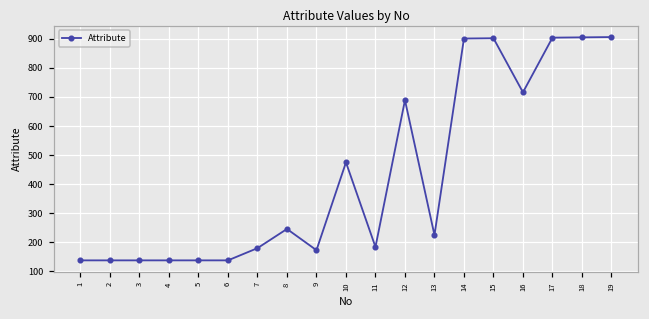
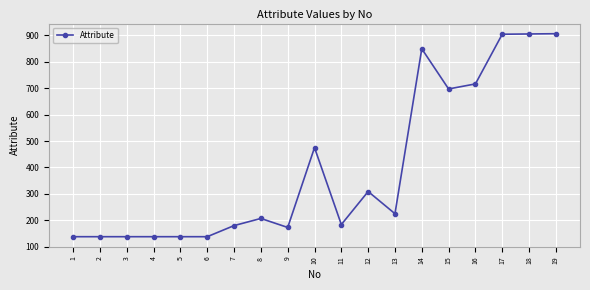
  {
    "1": 140,
    "2": 140,
    "3": 140,
    "4": 140,
    "5": 140,
    "6": 140,
    "7": 180,
-   "8": 250,
+   "8": 210,
    "9": 170,
    "10": 480,
    "11": 180,
-   "12": 690,
+   "12": 310,
    "13": 230,
-   "14": 900,
-   "15": 900,
+   "14": 850,
+   "15": 700,
    "16": 720,
    "17": 900,
    "18": 910,
    "19": 910
  }
